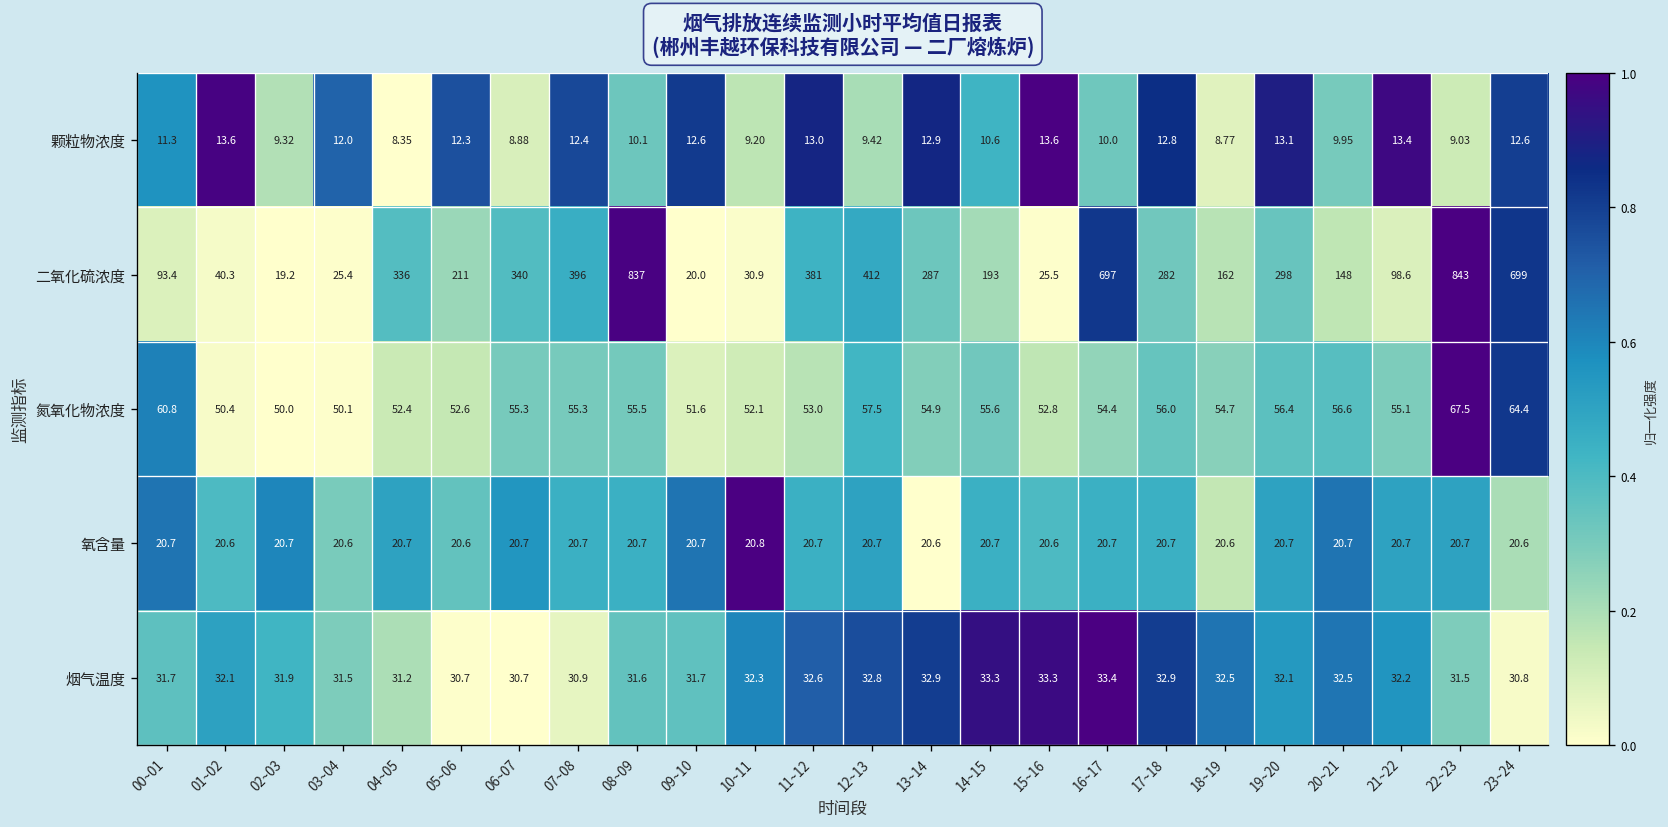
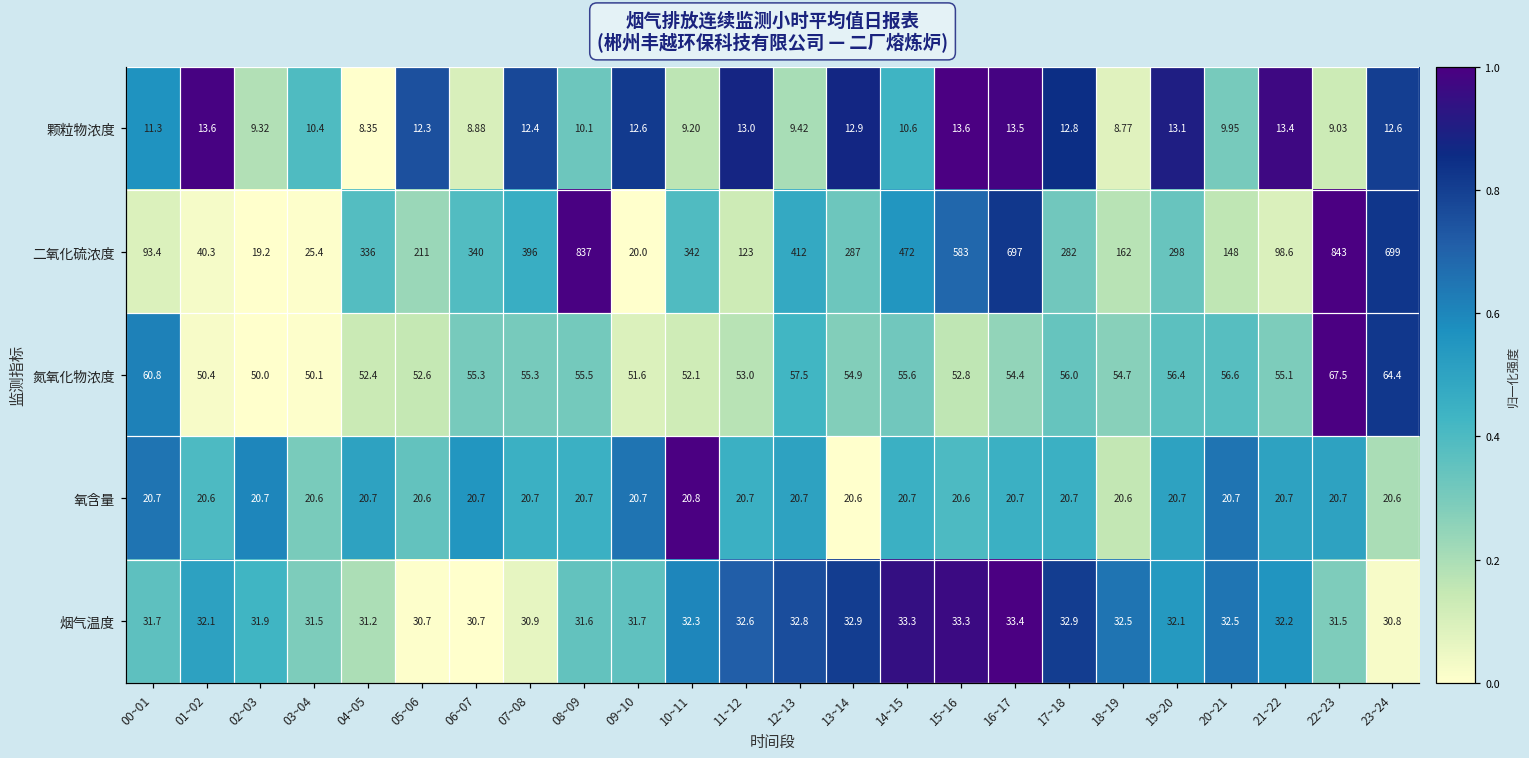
  {
    "颗粒物浓度": {
      "00~01": 11.3,
      "01~02": 13.6,
      "02~03": 9.32,
-     "03~04": 12.0,
+     "03~04": 10.4,
      "04~05": 8.35,
      "05~06": 12.3,
      "06~07": 8.88,
      "07~08": 12.4,
      "08~09": 10.1,
      "09~10": 12.6,
      "10~11": 9.20,
      "11~12": 13.0,
      "12~13": 9.42,
      "13~14": 12.9,
      "14~15": 10.6,
      "15~16": 13.6,
-     "16~17": 10.0,
+     "16~17": 13.5,
      "17~18": 12.8,
      "18~19": 8.77,
      "19~20": 13.1,
      "20~21": 9.95,
      "21~22": 13.4,
      "22~23": 9.03,
      "23~24": 12.6
    },
    "二氧化硫浓度": {
      "00~01": 93.4,
      "01~02": 40.3,
      "02~03": 19.2,
      "03~04": 25.4,
      "04~05": 336,
      "05~06": 211,
      "06~07": 340,
      "07~08": 396,
      "08~09": 837,
      "09~10": 20.0,
-     "10~11": 30.9,
-     "11~12": 381,
+     "10~11": 342,
+     "11~12": 123,
      "12~13": 412,
      "13~14": 287,
-     "14~15": 193,
-     "15~16": 25.5,
+     "14~15": 472,
+     "15~16": 583,
      "16~17": 697,
      "17~18": 282,
      "18~19": 162,
      "19~20": 298,
      "20~21": 148,
      "21~22": 98.6,
      "22~23": 843,
      "23~24": 699
    },
    "氮氧化物浓度": {
      "00~01": 60.8,
      "01~02": 50.4,
      "02~03": 50.0,
      "03~04": 50.1,
      "04~05": 52.4,
      "05~06": 52.6,
      "06~07": 55.3,
      "07~08": 55.3,
      "08~09": 55.5,
      "09~10": 51.6,
      "10~11": 52.1,
      "11~12": 53.0,
      "12~13": 57.5,
      "13~14": 54.9,
      "14~15": 55.6,
      "15~16": 52.8,
      "16~17": 54.4,
      "17~18": 56.0,
      "18~19": 54.7,
      "19~20": 56.4,
      "20~21": 56.6,
      "21~22": 55.1,
      "22~23": 67.5,
      "23~24": 64.4
    },
    "氧含量": {
      "00~01": 20.7,
      "01~02": 20.6,
      "02~03": 20.7,
      "03~04": 20.6,
      "04~05": 20.7,
      "05~06": 20.6,
      "06~07": 20.7,
      "07~08": 20.7,
      "08~09": 20.7,
      "09~10": 20.7,
      "10~11": 20.8,
      "11~12": 20.7,
      "12~13": 20.7,
      "13~14": 20.6,
      "14~15": 20.7,
      "15~16": 20.6,
      "16~17": 20.7,
      "17~18": 20.7,
      "18~19": 20.6,
      "19~20": 20.7,
      "20~21": 20.7,
      "21~22": 20.7,
      "22~23": 20.7,
      "23~24": 20.6
    },
    "烟气温度": {
      "00~01": 31.7,
      "01~02": 32.1,
      "02~03": 31.9,
      "03~04": 31.5,
      "04~05": 31.2,
      "05~06": 30.7,
      "06~07": 30.7,
      "07~08": 30.9,
      "08~09": 31.6,
      "09~10": 31.7,
      "10~11": 32.3,
      "11~12": 32.6,
      "12~13": 32.8,
      "13~14": 32.9,
      "14~15": 33.3,
      "15~16": 33.3,
      "16~17": 33.4,
      "17~18": 32.9,
      "18~19": 32.5,
      "19~20": 32.1,
      "20~21": 32.5,
      "21~22": 32.2,
      "22~23": 31.5,
      "23~24": 30.8
    }
  }
